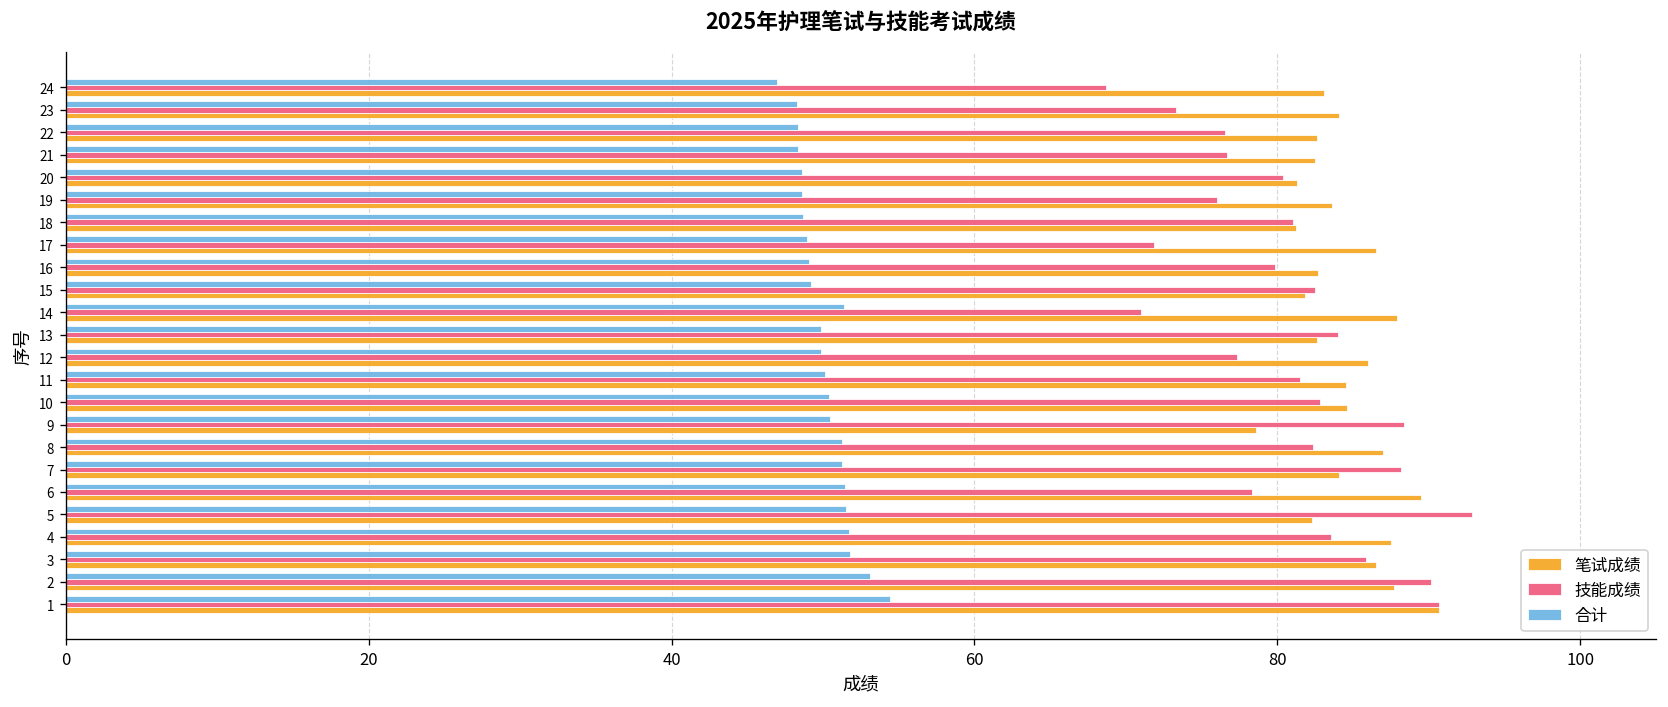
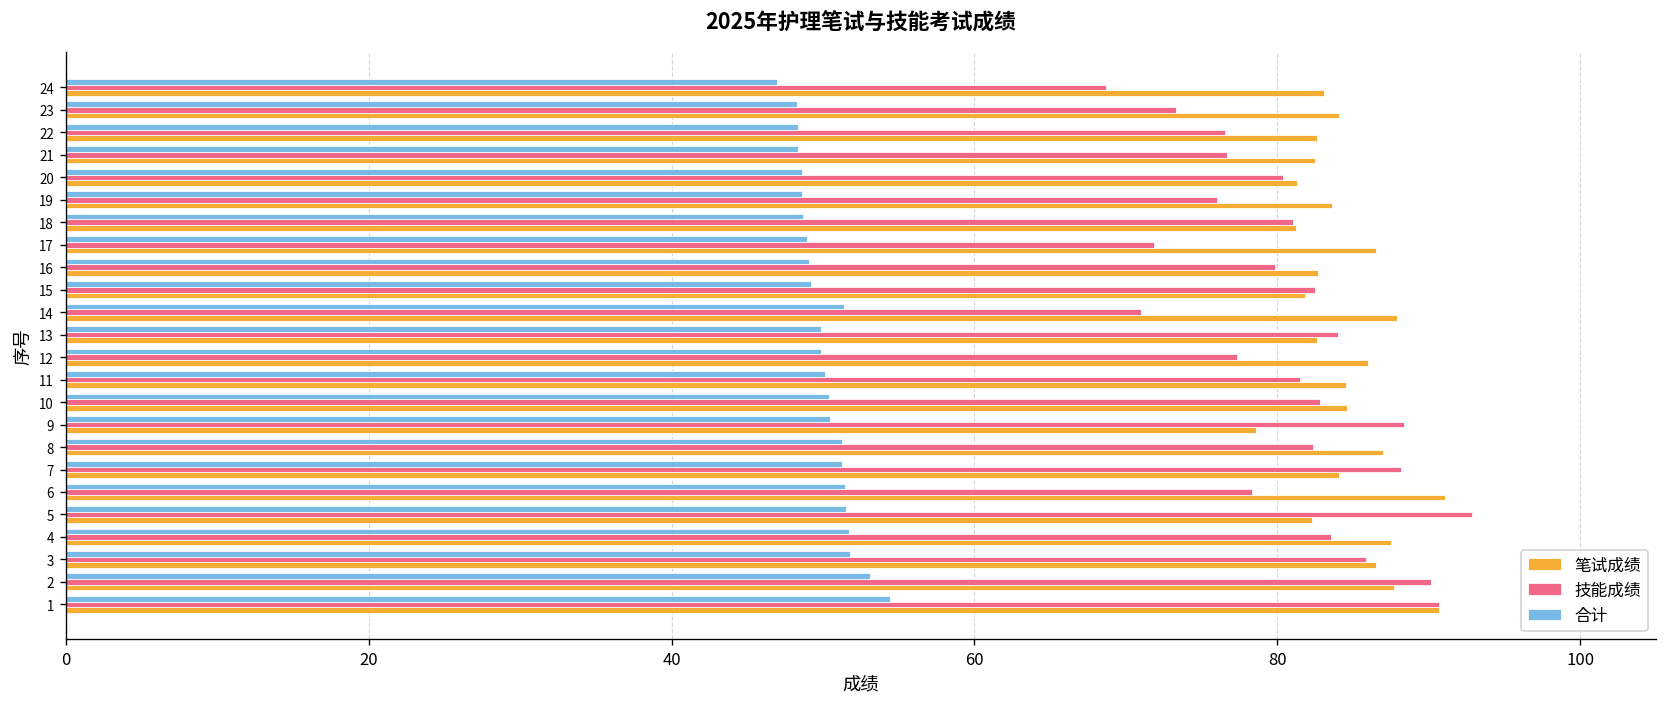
  {
    "笔试成绩": {
      "24": 83.1,
      "23": 84.1,
      "22": 82.6,
      "21": 82.5,
      "20": 81.3,
      "19": 83.6,
      "18": 81.2,
      "17": 86.5,
      "16": 82.7,
      "15": 81.8,
      "14": 87.9,
      "13": 82.6,
      "12": 86.0,
      "11": 84.5,
      "10": 84.6,
      "9": 78.6,
      "8": 87.0,
      "7": 84.1,
-     "6": 89.5,
+     "6": 91.1,
      "5": 82.3,
      "4": 87.5,
      "3": 86.5,
      "2": 87.7,
      "1": 90.7
    },
    "技能成绩": {
      "24": 68.7,
      "23": 73.3,
      "22": 76.5,
      "21": 76.7,
      "20": 80.3,
      "19": 76.0,
      "18": 81.0,
      "17": 71.8,
      "16": 79.8,
      "15": 82.5,
      "14": 71.0,
      "13": 84.0,
      "12": 77.3,
      "11": 81.5,
      "10": 82.8,
      "9": 88.3,
      "8": 82.3,
      "7": 88.2,
      "6": 78.3,
      "5": 92.8,
      "4": 83.5,
      "3": 85.8,
      "2": 90.2,
      "1": 90.7
    },
    "合计": {
      "24": 47.0,
      "23": 48.3,
      "22": 48.3,
      "21": 48.3,
      "20": 48.6,
      "19": 48.6,
      "18": 48.7,
      "17": 49.0,
      "16": 49.1,
      "15": 49.2,
      "14": 51.4,
      "13": 49.8,
      "12": 49.9,
      "11": 50.1,
      "10": 50.4,
      "9": 50.4,
      "8": 51.3,
      "7": 51.3,
      "6": 51.5,
      "5": 51.5,
      "4": 51.7,
      "3": 51.8,
      "2": 53.1,
      "1": 54.4
    }
  }
